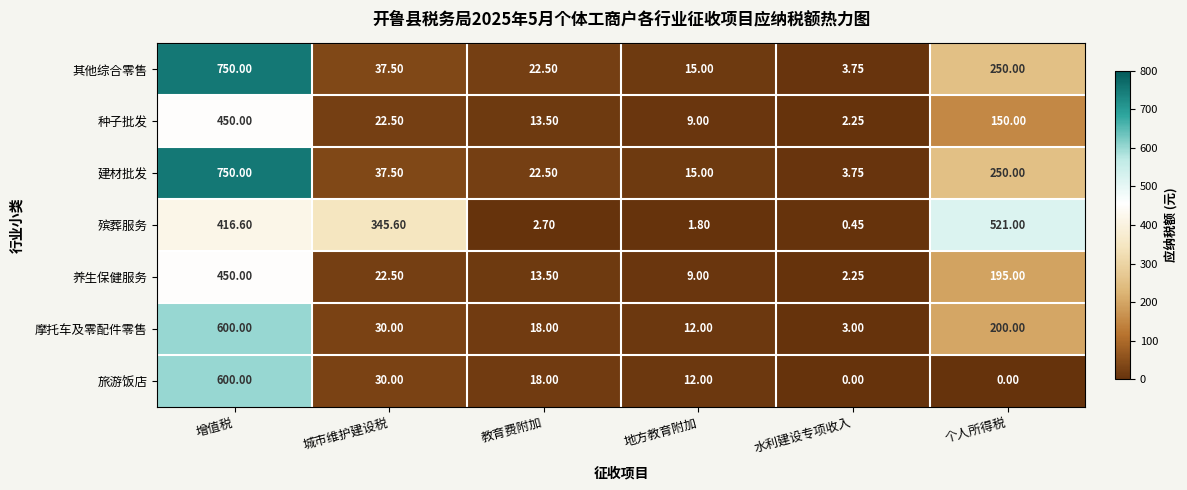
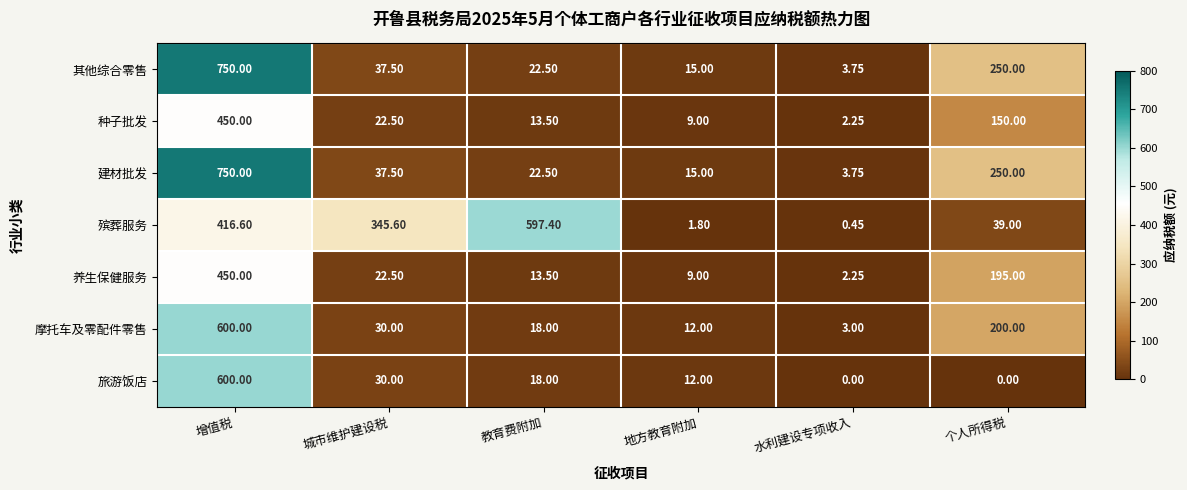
  {
    "其他综合零售": {
      "增值税": 750.00,
      "城市维护建设税": 37.50,
      "教育费附加": 22.50,
      "地方教育附加": 15.00,
      "水利建设专项收入": 3.75,
      "个人所得税": 250.00
    },
    "种子批发": {
      "增值税": 450.00,
      "城市维护建设税": 22.50,
      "教育费附加": 13.50,
      "地方教育附加": 9.00,
      "水利建设专项收入": 2.25,
      "个人所得税": 150.00
    },
    "建材批发": {
      "增值税": 750.00,
      "城市维护建设税": 37.50,
      "教育费附加": 22.50,
      "地方教育附加": 15.00,
      "水利建设专项收入": 3.75,
      "个人所得税": 250.00
    },
    "殡葬服务": {
      "增值税": 416.60,
      "城市维护建设税": 345.60,
-     "教育费附加": 2.70,
+     "教育费附加": 597.40,
      "地方教育附加": 1.80,
      "水利建设专项收入": 0.45,
-     "个人所得税": 521.00
+     "个人所得税": 39.00
    },
    "养生保健服务": {
      "增值税": 450.00,
      "城市维护建设税": 22.50,
      "教育费附加": 13.50,
      "地方教育附加": 9.00,
      "水利建设专项收入": 2.25,
      "个人所得税": 195.00
    },
    "摩托车及零配件零售": {
      "增值税": 600.00,
      "城市维护建设税": 30.00,
      "教育费附加": 18.00,
      "地方教育附加": 12.00,
      "水利建设专项收入": 3.00,
      "个人所得税": 200.00
    },
    "旅游饭店": {
      "增值税": 600.00,
      "城市维护建设税": 30.00,
      "教育费附加": 18.00,
      "地方教育附加": 12.00,
      "水利建设专项收入": 0.00,
      "个人所得税": 0.00
    }
  }
